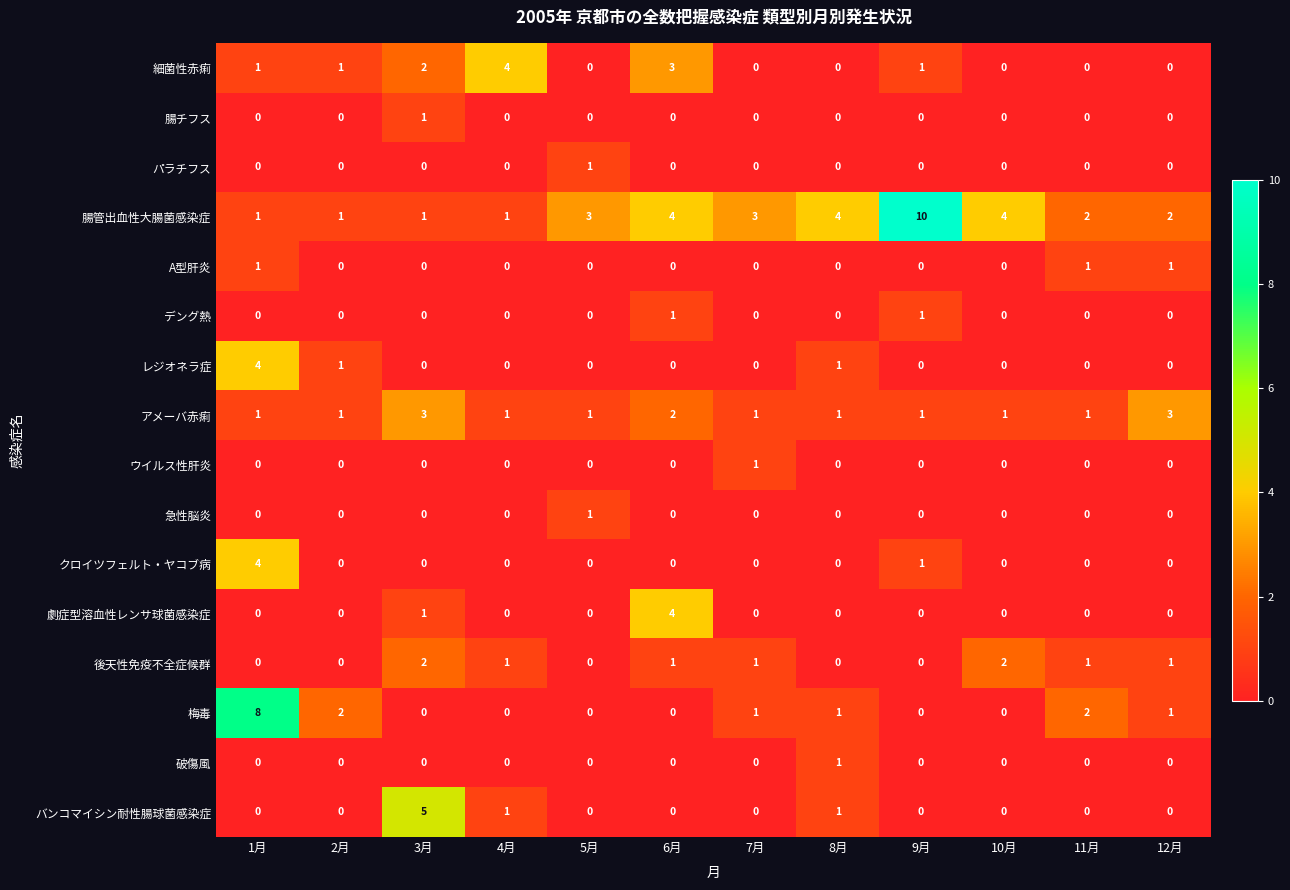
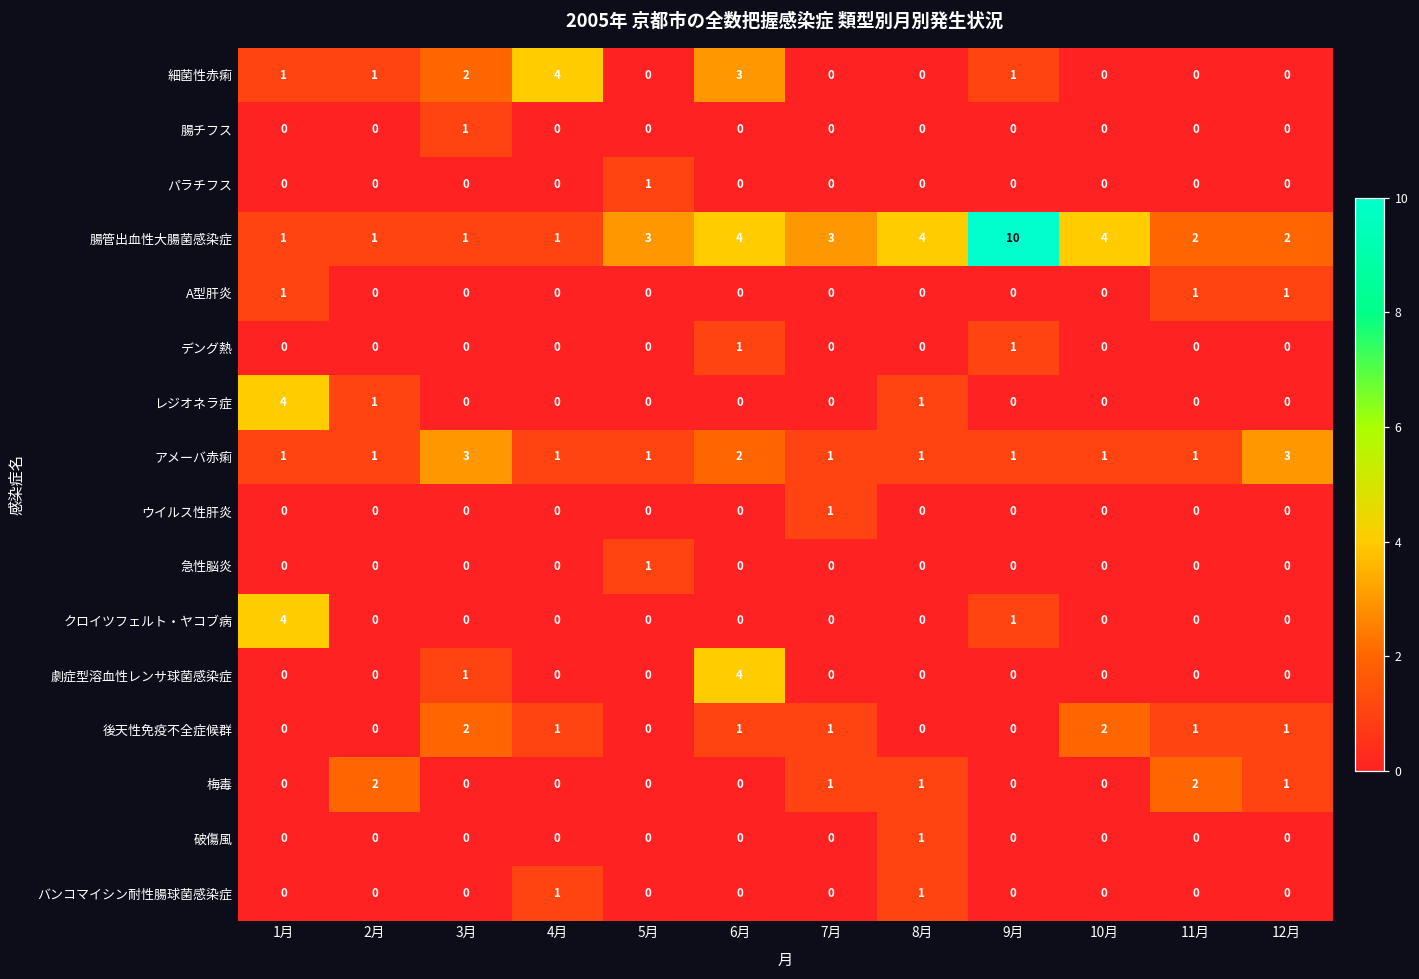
  {
    "細菌性赤痢": {
      "1月": 1,
      "2月": 1,
      "3月": 2,
      "4月": 4,
      "5月": 0,
      "6月": 3,
      "7月": 0,
      "8月": 0,
      "9月": 1,
      "10月": 0,
      "11月": 0,
      "12月": 0
    },
    "腸チフス": {
      "1月": 0,
      "2月": 0,
      "3月": 1,
      "4月": 0,
      "5月": 0,
      "6月": 0,
      "7月": 0,
      "8月": 0,
      "9月": 0,
      "10月": 0,
      "11月": 0,
      "12月": 0
    },
    "パラチフス": {
      "1月": 0,
      "2月": 0,
      "3月": 0,
      "4月": 0,
      "5月": 1,
      "6月": 0,
      "7月": 0,
      "8月": 0,
      "9月": 0,
      "10月": 0,
      "11月": 0,
      "12月": 0
    },
    "腸管出血性大腸菌感染症": {
      "1月": 1,
      "2月": 1,
      "3月": 1,
      "4月": 1,
      "5月": 3,
      "6月": 4,
      "7月": 3,
      "8月": 4,
      "9月": 10,
      "10月": 4,
      "11月": 2,
      "12月": 2
    },
    "A型肝炎": {
      "1月": 1,
      "2月": 0,
      "3月": 0,
      "4月": 0,
      "5月": 0,
      "6月": 0,
      "7月": 0,
      "8月": 0,
      "9月": 0,
      "10月": 0,
      "11月": 1,
      "12月": 1
    },
    "デング熱": {
      "1月": 0,
      "2月": 0,
      "3月": 0,
      "4月": 0,
      "5月": 0,
      "6月": 1,
      "7月": 0,
      "8月": 0,
      "9月": 1,
      "10月": 0,
      "11月": 0,
      "12月": 0
    },
    "レジオネラ症": {
      "1月": 4,
      "2月": 1,
      "3月": 0,
      "4月": 0,
      "5月": 0,
      "6月": 0,
      "7月": 0,
      "8月": 1,
      "9月": 0,
      "10月": 0,
      "11月": 0,
      "12月": 0
    },
    "アメーバ赤痢": {
      "1月": 1,
      "2月": 1,
      "3月": 3,
      "4月": 1,
      "5月": 1,
      "6月": 2,
      "7月": 1,
      "8月": 1,
      "9月": 1,
      "10月": 1,
      "11月": 1,
      "12月": 3
    },
    "ウイルス性肝炎": {
      "1月": 0,
      "2月": 0,
      "3月": 0,
      "4月": 0,
      "5月": 0,
      "6月": 0,
      "7月": 1,
      "8月": 0,
      "9月": 0,
      "10月": 0,
      "11月": 0,
      "12月": 0
    },
    "急性脳炎": {
      "1月": 0,
      "2月": 0,
      "3月": 0,
      "4月": 0,
      "5月": 1,
      "6月": 0,
      "7月": 0,
      "8月": 0,
      "9月": 0,
      "10月": 0,
      "11月": 0,
      "12月": 0
    },
    "クロイツフェルト・ヤコブ病": {
      "1月": 4,
      "2月": 0,
      "3月": 0,
      "4月": 0,
      "5月": 0,
      "6月": 0,
      "7月": 0,
      "8月": 0,
      "9月": 1,
      "10月": 0,
      "11月": 0,
      "12月": 0
    },
    "劇症型溶血性レンサ球菌感染症": {
      "1月": 0,
      "2月": 0,
      "3月": 1,
      "4月": 0,
      "5月": 0,
      "6月": 4,
      "7月": 0,
      "8月": 0,
      "9月": 0,
      "10月": 0,
      "11月": 0,
      "12月": 0
    },
    "後天性免疫不全症候群": {
      "1月": 0,
      "2月": 0,
      "3月": 2,
      "4月": 1,
      "5月": 0,
      "6月": 1,
      "7月": 1,
      "8月": 0,
      "9月": 0,
      "10月": 2,
      "11月": 1,
      "12月": 1
    },
    "梅毒": {
-     "1月": 8,
+     "1月": 0,
      "2月": 2,
      "3月": 0,
      "4月": 0,
      "5月": 0,
      "6月": 0,
      "7月": 1,
      "8月": 1,
      "9月": 0,
      "10月": 0,
      "11月": 2,
      "12月": 1
    },
    "破傷風": {
      "1月": 0,
      "2月": 0,
      "3月": 0,
      "4月": 0,
      "5月": 0,
      "6月": 0,
      "7月": 0,
      "8月": 1,
      "9月": 0,
      "10月": 0,
      "11月": 0,
      "12月": 0
    },
    "バンコマイシン耐性腸球菌感染症": {
      "1月": 0,
      "2月": 0,
-     "3月": 5,
+     "3月": 0,
      "4月": 1,
      "5月": 0,
      "6月": 0,
      "7月": 0,
      "8月": 1,
      "9月": 0,
      "10月": 0,
      "11月": 0,
      "12月": 0
    }
  }
